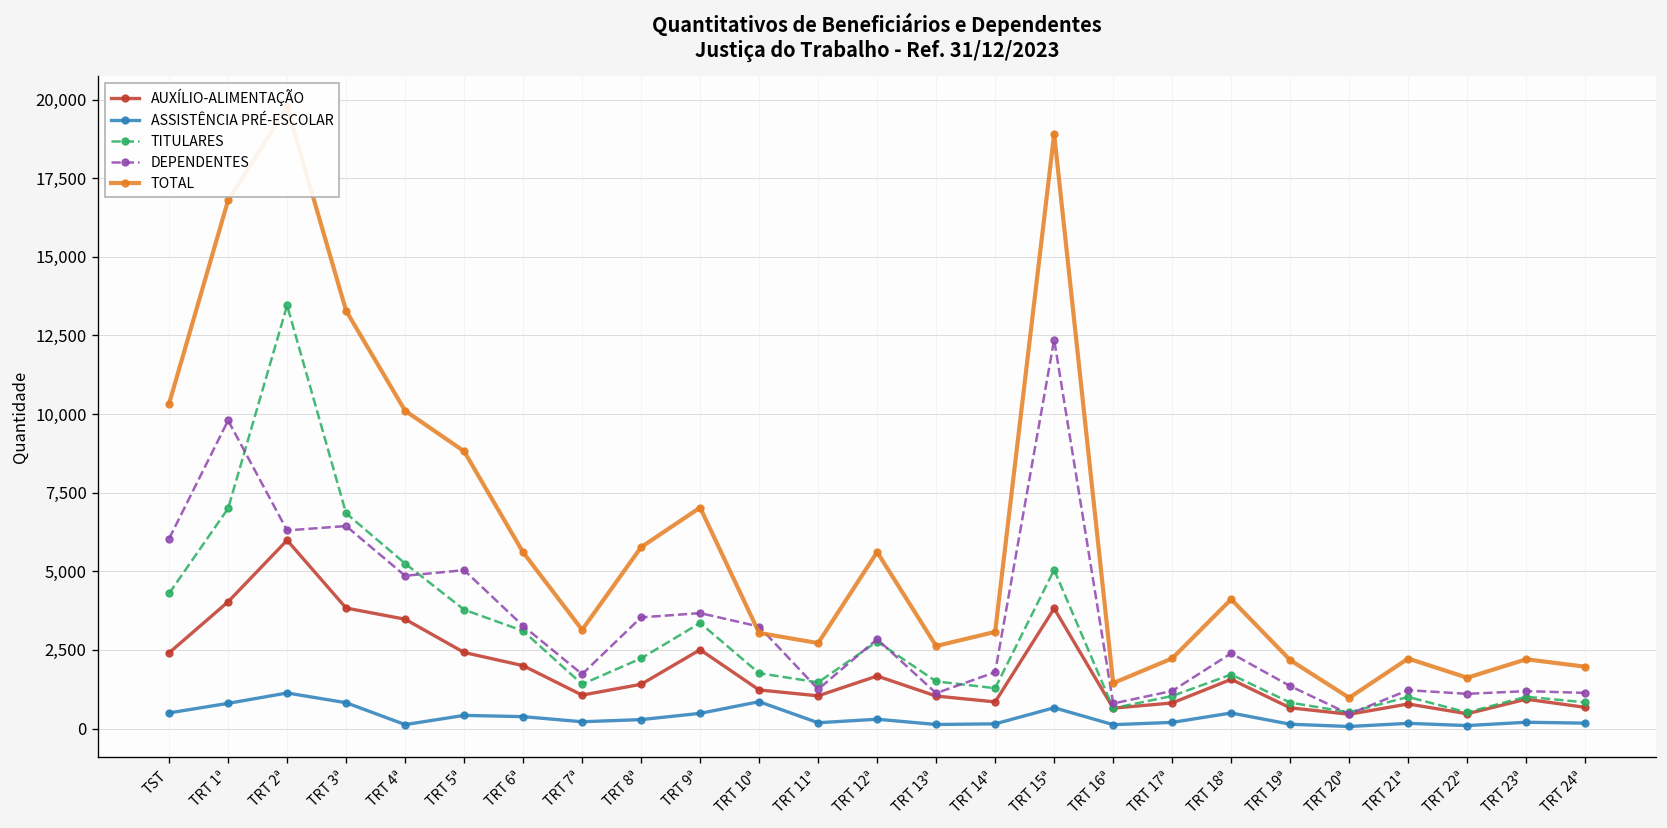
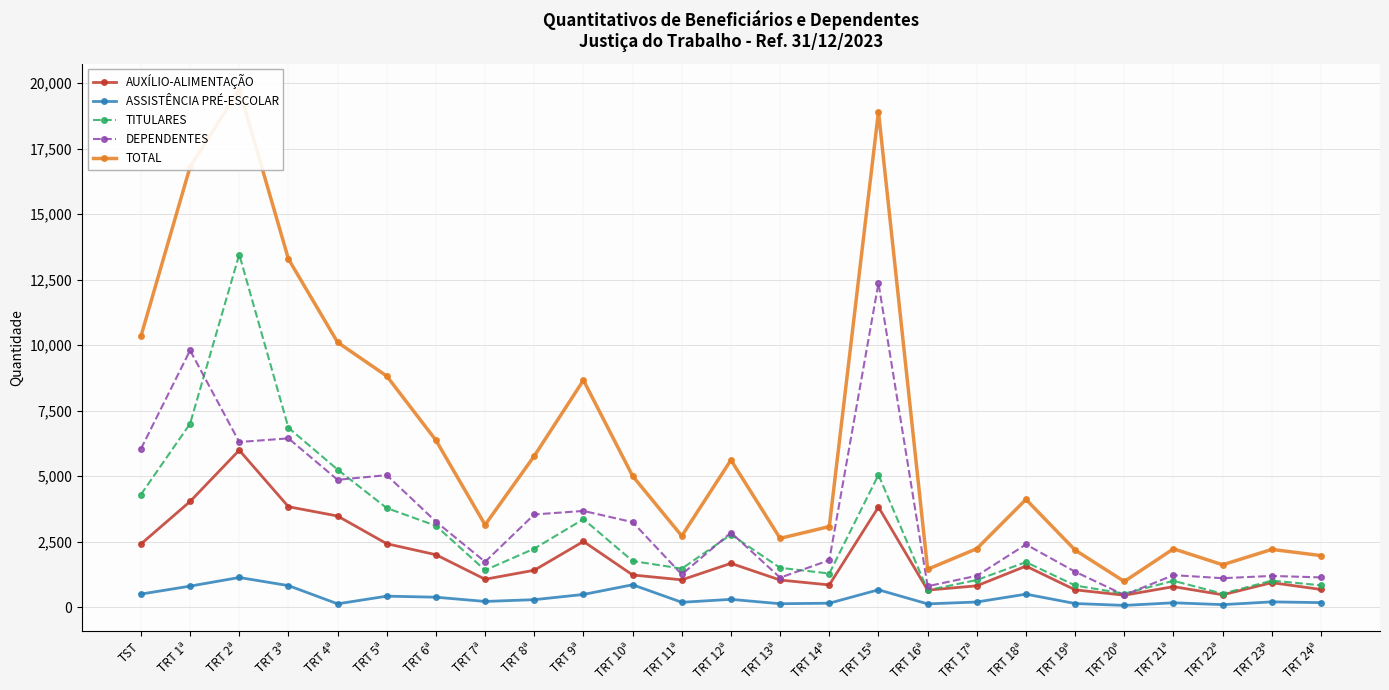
  {
    "AUXÍLIO-ALIMENTAÇÃO": {
      "TST": "2,400",
      "TRT 1ª": "4,000",
      "TRT 2ª": "6,000",
      "TRT 3ª": "3,800",
      "TRT 4ª": "3,500",
      "TRT 5ª": "2,400",
      "TRT 6ª": "2,000",
      "TRT 7ª": "1,100",
      "TRT 8ª": "1,400",
      "TRT 9ª": "2,500",
      "TRT 10ª": "1,200",
      "TRT 11ª": "1,000",
      "TRT 12ª": "1,700",
      "TRT 14ª": "800",
      "TRT 15ª": "3,800",
      "TRT 17ª": "800",
      "TRT 18ª": "1,600",
      "TRT 19ª": "700",
      "TRT 21ª": "800",
      "TRT 24ª": "700"
    },
    "ASSISTÊNCIA PRÉ-ESCOLAR": {
      "TST": "500",
      "TRT 1ª": "800",
      "TRT 2ª": "1,100",
      "TRT 3ª": "800",
      "TRT 4ª": "100",
      "TRT 5ª": "400",
      "TRT 6ª": "400",
      "TRT 7ª": "200",
      "TRT 8ª": "300",
      "TRT 9ª": "500",
      "TRT 10ª": "900",
      "TRT 11ª": "200",
      "TRT 12ª": "300",
      "TRT 13ª": "100",
      "TRT 14ª": "200",
      "TRT 15ª": "700",
      "TRT 16ª": "100",
      "TRT 17ª": "200",
      "TRT 18ª": "500",
      "TRT 19ª": "100",
      "TRT 20ª": "100",
      "TRT 21ª": "200",
      "TRT 22ª": "100",
      "TRT 23ª": "200",
      "TRT 24ª": "200"
    },
    "TITULARES": {
      "TST": "4,300",
      "TRT 1ª": "7,000",
      "TRT 2ª": "13,500",
      "TRT 3ª": "6,800",
      "TRT 4ª": "5,200",
      "TRT 5ª": "3,800",
      "TRT 6ª": "3,100",
      "TRT 7ª": "1,400",
      "TRT 8ª": "2,200",
      "TRT 9ª": "3,400",
      "TRT 10ª": "1,800",
      "TRT 11ª": "1,500",
      "TRT 13ª": "1,500",
      "TRT 14ª": "1,300",
      "TRT 15ª": "5,000",
      "TRT 17ª": "1,000",
      "TRT 18ª": "1,700",
      "TRT 19ª": "800",
      "TRT 21ª": "1,000",
      "TRT 24ª": "800"
    },
    "DEPENDENTES": {
      "TST": "6,000",
      "TRT 1ª": "9,800",
      "TRT 2ª": "6,300",
      "TRT 3ª": "6,400",
      "TRT 4ª": "4,900",
      "TRT 5ª": "5,000",
      "TRT 6ª": "3,300",
      "TRT 7ª": "1,700",
      "TRT 8ª": "3,500",
      "TRT 9ª": "3,700",
      "TRT 10ª": "3,200",
      "TRT 11ª": "1,200",
      "TRT 14ª": "1,800",
      "TRT 15ª": "12,400",
      "TRT 16ª": "800",
      "TRT 17ª": "1,200",
      "TRT 18ª": "2,400",
      "TRT 19ª": "1,400",
      "TRT 21ª": "1,200",
      "TRT 22ª": "1,100",
      "TRT 23ª": "1,200",
      "TRT 24ª": "1,100"
    },
    "TOTAL": {
      "TST": "10,300",
      "TRT 3ª": "13,300",
      "TRT 4ª": "10,100",
      "TRT 5ª": "8,800",
-     "TRT 6ª": "5,600",
+     "TRT 6ª": "6,400",
      "TRT 7ª": "3,100",
      "TRT 8ª": "5,800",
-     "TRT 9ª": "7,000",
-     "TRT 10ª": "3,000",
+     "TRT 9ª": "8,700",
+     "TRT 10ª": "5,000",
      "TRT 11ª": "2,700",
      "TRT 12ª": "5,600",
      "TRT 13ª": "2,600",
      "TRT 14ª": "3,100",
      "TRT 15ª": "18,900",
      "TRT 16ª": "1,400",
      "TRT 17ª": "2,200",
      "TRT 18ª": "4,100",
      "TRT 19ª": "2,200",
      "TRT 20ª": "1,000",
      "TRT 21ª": "2,200",
      "TRT 22ª": "1,600",
      "TRT 23ª": "2,200",
      "TRT 24ª": "2,000"
    }
  }
